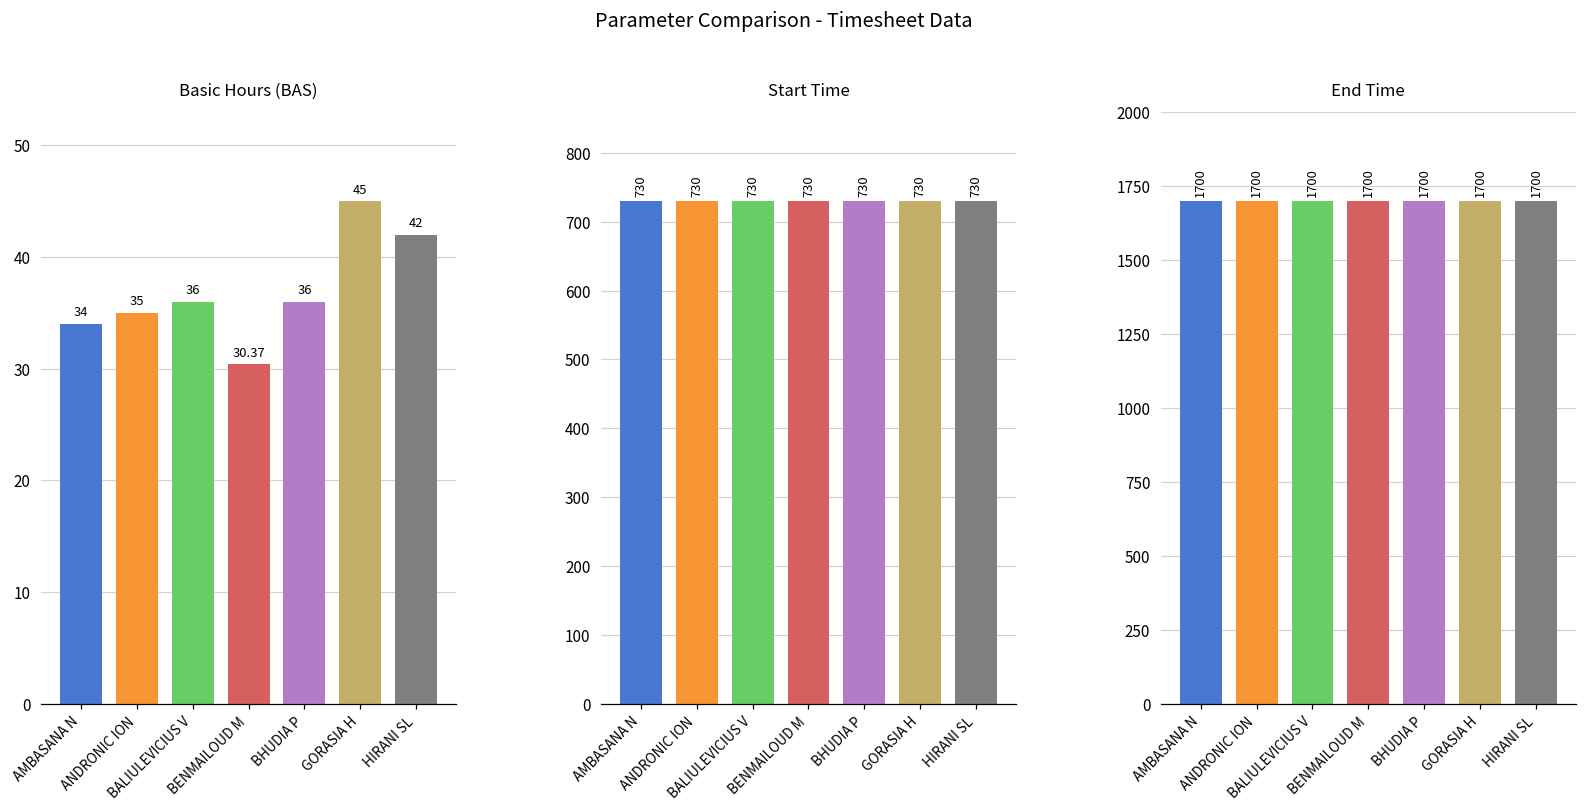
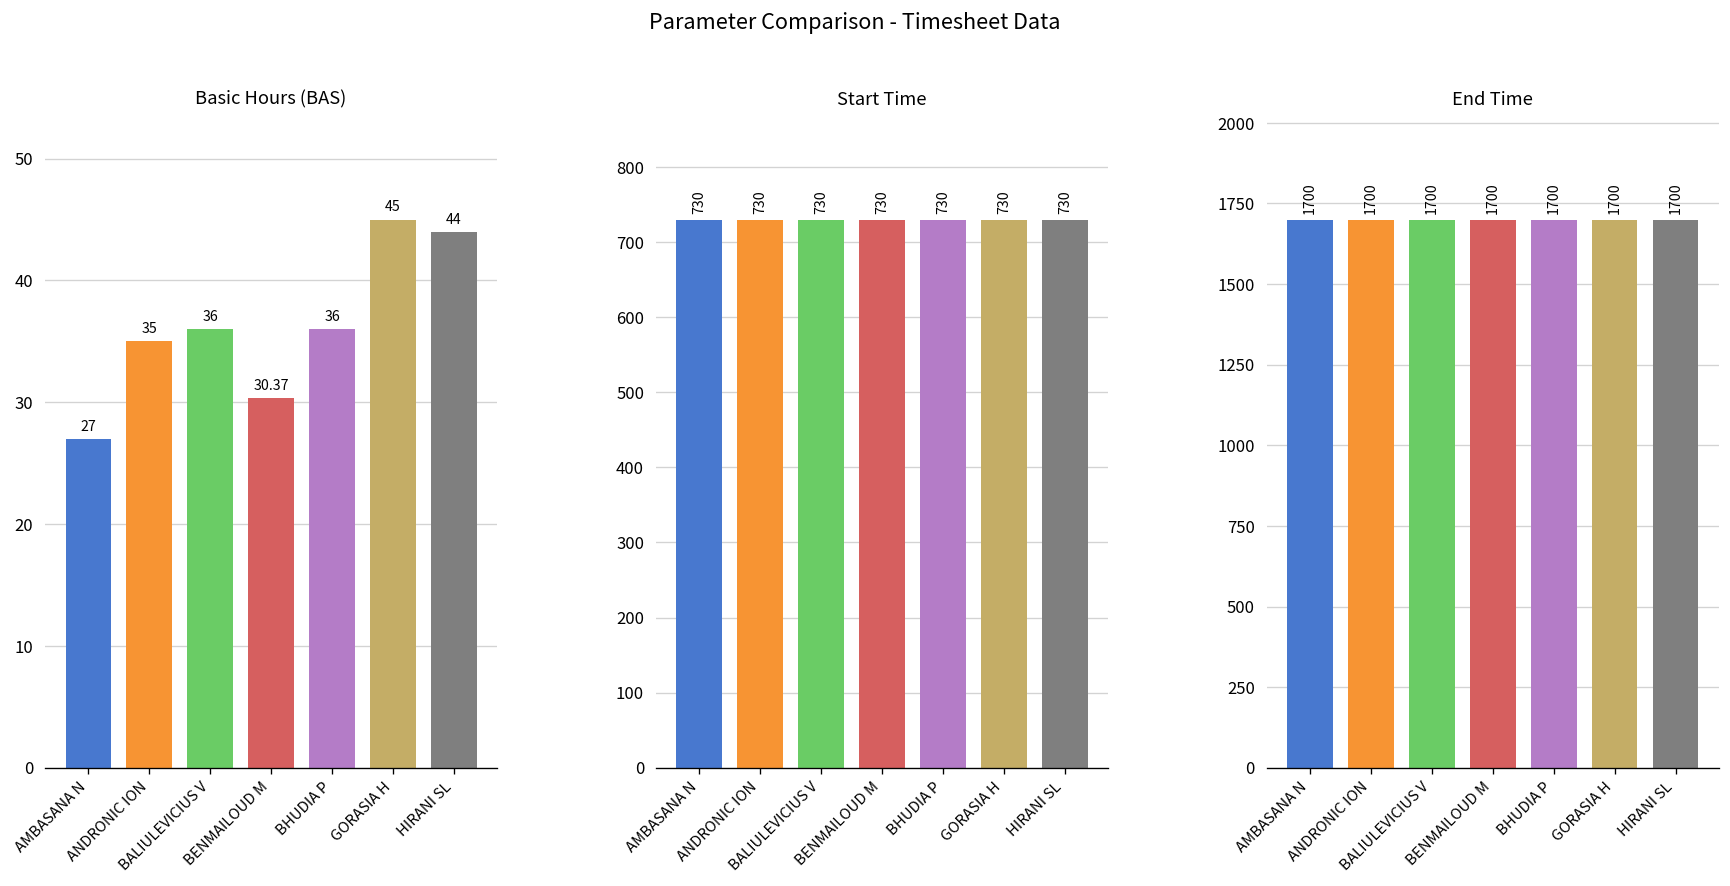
  {
    "Basic Hours (BAS)": {
-     "AMBASANA N": 34,
+     "AMBASANA N": 27,
      "ANDRONIC ION": 35,
      "BALIULEVICIUS V": 36,
      "BENMAILOUD M": 30.37,
      "BHUDIA P": 36,
      "GORASIA H": 45,
-     "HIRANI SL": 42
+     "HIRANI SL": 44
    },
    "Start Time": {
      "AMBASANA N": 730,
      "ANDRONIC ION": 730,
      "BALIULEVICIUS V": 730,
      "BENMAILOUD M": 730,
      "BHUDIA P": 730,
      "GORASIA H": 730,
      "HIRANI SL": 730
    },
    "End Time": {
      "AMBASANA N": 1700,
      "ANDRONIC ION": 1700,
      "BALIULEVICIUS V": 1700,
      "BENMAILOUD M": 1700,
      "BHUDIA P": 1700,
      "GORASIA H": 1700,
      "HIRANI SL": 1700
    }
  }
